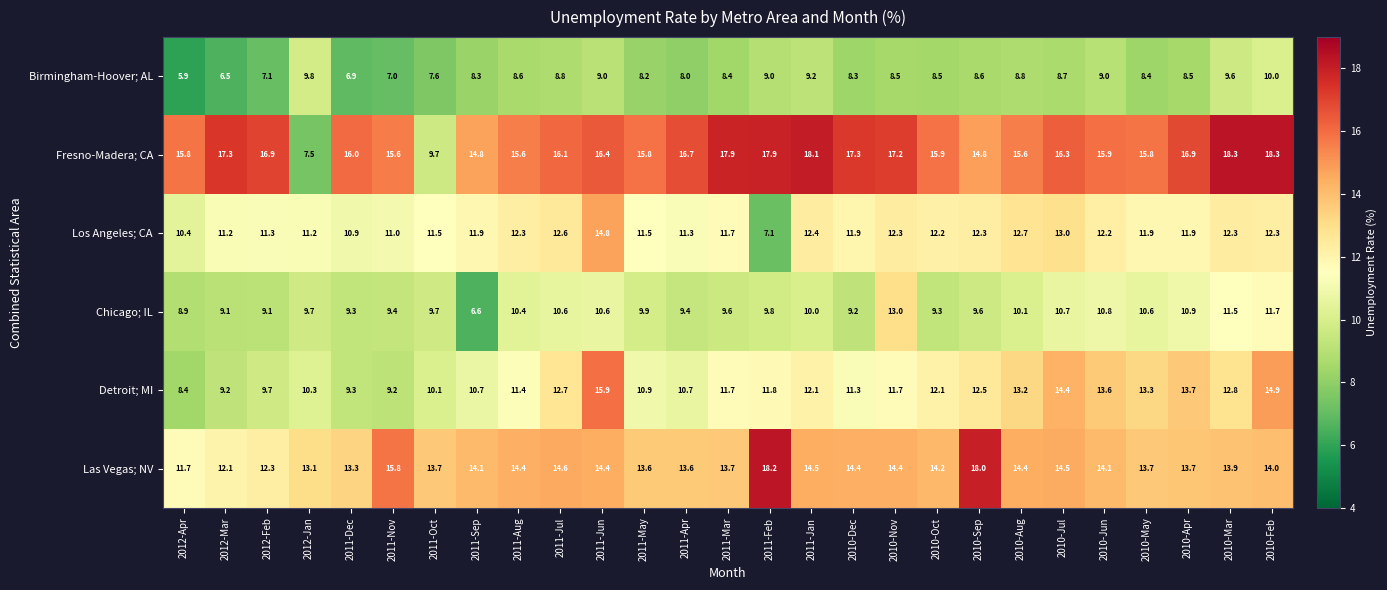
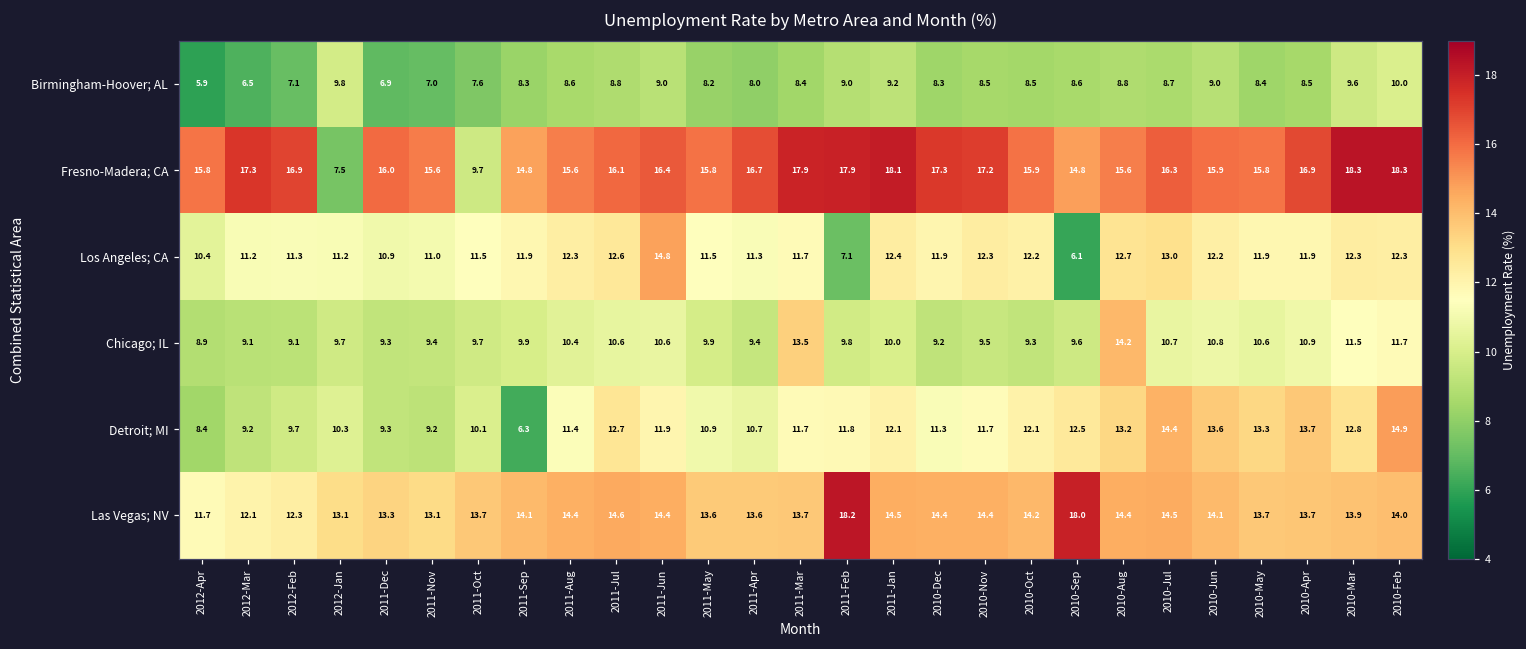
  {
    "Birmingham-Hoover; AL": {
      "2012-Apr": 5.9,
      "2012-Mar": 6.5,
      "2012-Feb": 7.1,
      "2012-Jan": 9.8,
      "2011-Dec": 6.9,
      "2011-Nov": 7.0,
      "2011-Oct": 7.6,
      "2011-Sep": 8.3,
      "2011-Aug": 8.6,
      "2011-Jul": 8.8,
      "2011-Jun": 9.0,
      "2011-May": 8.2,
      "2011-Apr": 8.0,
      "2011-Mar": 8.4,
      "2011-Feb": 9.0,
      "2011-Jan": 9.2,
      "2010-Dec": 8.3,
      "2010-Nov": 8.5,
      "2010-Oct": 8.5,
      "2010-Sep": 8.6,
      "2010-Aug": 8.8,
      "2010-Jul": 8.7,
      "2010-Jun": 9.0,
      "2010-May": 8.4,
      "2010-Apr": 8.5,
      "2010-Mar": 9.6,
      "2010-Feb": 10.0
    },
    "Fresno-Madera; CA": {
      "2012-Apr": 15.8,
      "2012-Mar": 17.3,
      "2012-Feb": 16.9,
      "2012-Jan": 7.5,
      "2011-Dec": 16.0,
      "2011-Nov": 15.6,
      "2011-Oct": 9.7,
      "2011-Sep": 14.8,
      "2011-Aug": 15.6,
      "2011-Jul": 16.1,
      "2011-Jun": 16.4,
      "2011-May": 15.8,
      "2011-Apr": 16.7,
      "2011-Mar": 17.9,
      "2011-Feb": 17.9,
      "2011-Jan": 18.1,
      "2010-Dec": 17.3,
      "2010-Nov": 17.2,
      "2010-Oct": 15.9,
      "2010-Sep": 14.8,
      "2010-Aug": 15.6,
      "2010-Jul": 16.3,
      "2010-Jun": 15.9,
      "2010-May": 15.8,
      "2010-Apr": 16.9,
      "2010-Mar": 18.3,
      "2010-Feb": 18.3
    },
    "Los Angeles; CA": {
      "2012-Apr": 10.4,
      "2012-Mar": 11.2,
      "2012-Feb": 11.3,
      "2012-Jan": 11.2,
      "2011-Dec": 10.9,
      "2011-Nov": 11.0,
      "2011-Oct": 11.5,
      "2011-Sep": 11.9,
      "2011-Aug": 12.3,
      "2011-Jul": 12.6,
      "2011-Jun": 14.8,
      "2011-May": 11.5,
      "2011-Apr": 11.3,
      "2011-Mar": 11.7,
      "2011-Feb": 7.1,
      "2011-Jan": 12.4,
      "2010-Dec": 11.9,
      "2010-Nov": 12.3,
      "2010-Oct": 12.2,
-     "2010-Sep": 12.3,
+     "2010-Sep": 6.1,
      "2010-Aug": 12.7,
      "2010-Jul": 13.0,
      "2010-Jun": 12.2,
      "2010-May": 11.9,
      "2010-Apr": 11.9,
      "2010-Mar": 12.3,
      "2010-Feb": 12.3
    },
    "Chicago; IL": {
      "2012-Apr": 8.9,
      "2012-Mar": 9.1,
      "2012-Feb": 9.1,
      "2012-Jan": 9.7,
      "2011-Dec": 9.3,
      "2011-Nov": 9.4,
      "2011-Oct": 9.7,
-     "2011-Sep": 6.6,
+     "2011-Sep": 9.9,
      "2011-Aug": 10.4,
      "2011-Jul": 10.6,
      "2011-Jun": 10.6,
      "2011-May": 9.9,
      "2011-Apr": 9.4,
-     "2011-Mar": 9.6,
+     "2011-Mar": 13.5,
      "2011-Feb": 9.8,
      "2011-Jan": 10.0,
      "2010-Dec": 9.2,
-     "2010-Nov": 13.0,
+     "2010-Nov": 9.5,
      "2010-Oct": 9.3,
      "2010-Sep": 9.6,
-     "2010-Aug": 10.1,
+     "2010-Aug": 14.2,
      "2010-Jul": 10.7,
      "2010-Jun": 10.8,
      "2010-May": 10.6,
      "2010-Apr": 10.9,
      "2010-Mar": 11.5,
      "2010-Feb": 11.7
    },
    "Detroit; MI": {
      "2012-Apr": 8.4,
      "2012-Mar": 9.2,
      "2012-Feb": 9.7,
      "2012-Jan": 10.3,
      "2011-Dec": 9.3,
      "2011-Nov": 9.2,
      "2011-Oct": 10.1,
-     "2011-Sep": 10.7,
+     "2011-Sep": 6.3,
      "2011-Aug": 11.4,
      "2011-Jul": 12.7,
-     "2011-Jun": 15.9,
+     "2011-Jun": 11.9,
      "2011-May": 10.9,
      "2011-Apr": 10.7,
      "2011-Mar": 11.7,
      "2011-Feb": 11.8,
      "2011-Jan": 12.1,
      "2010-Dec": 11.3,
      "2010-Nov": 11.7,
      "2010-Oct": 12.1,
      "2010-Sep": 12.5,
      "2010-Aug": 13.2,
      "2010-Jul": 14.4,
      "2010-Jun": 13.6,
      "2010-May": 13.3,
      "2010-Apr": 13.7,
      "2010-Mar": 12.8,
      "2010-Feb": 14.9
    },
    "Las Vegas; NV": {
      "2012-Apr": 11.7,
      "2012-Mar": 12.1,
      "2012-Feb": 12.3,
      "2012-Jan": 13.1,
      "2011-Dec": 13.3,
-     "2011-Nov": 15.8,
+     "2011-Nov": 13.1,
      "2011-Oct": 13.7,
      "2011-Sep": 14.1,
      "2011-Aug": 14.4,
      "2011-Jul": 14.6,
      "2011-Jun": 14.4,
      "2011-May": 13.6,
      "2011-Apr": 13.6,
      "2011-Mar": 13.7,
      "2011-Feb": 18.2,
      "2011-Jan": 14.5,
      "2010-Dec": 14.4,
      "2010-Nov": 14.4,
      "2010-Oct": 14.2,
      "2010-Sep": 18.0,
      "2010-Aug": 14.4,
      "2010-Jul": 14.5,
      "2010-Jun": 14.1,
      "2010-May": 13.7,
      "2010-Apr": 13.7,
      "2010-Mar": 13.9,
      "2010-Feb": 14.0
    }
  }
